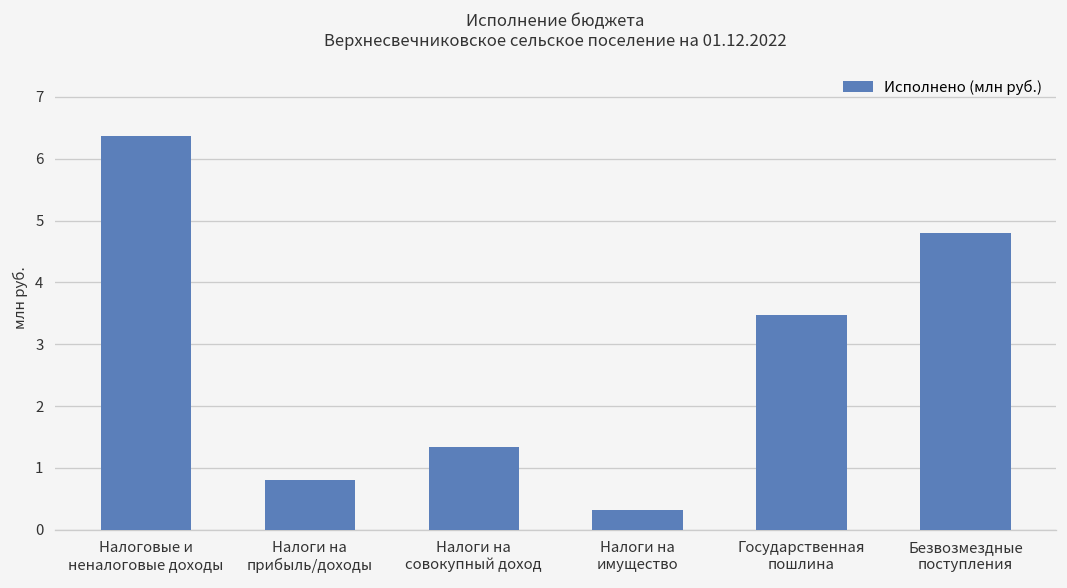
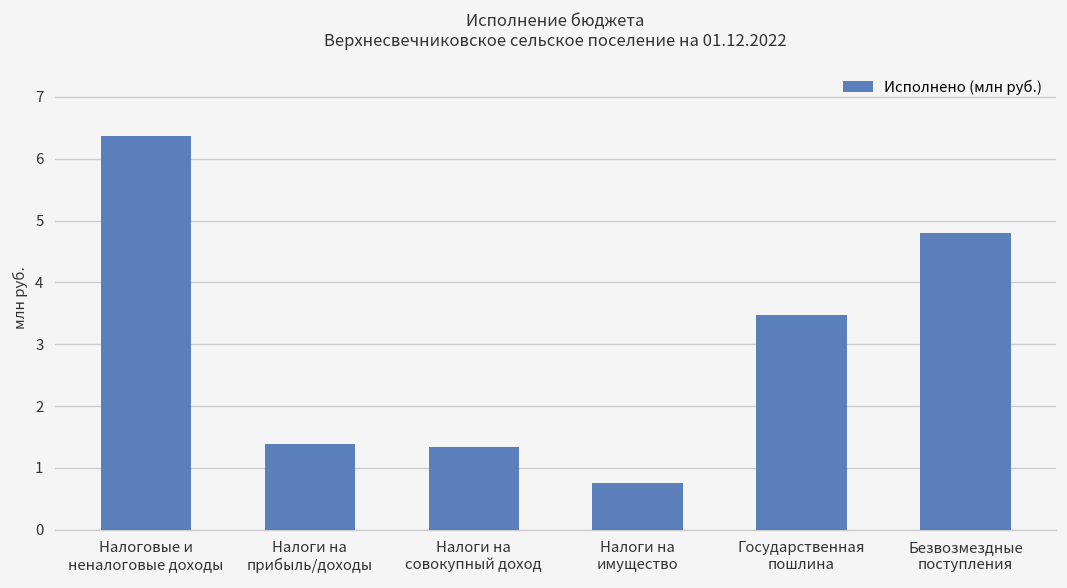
  {
    "Налоговые и неналоговые доходы": 6.4,
-   "Налоги на прибыль/доходы": 0.8,
+   "Налоги на прибыль/доходы": 1.4,
    "Налоги на совокупный доход": 1.3,
-   "Налоги на имущество": 0.3,
+   "Налоги на имущество": 0.8,
    "Государственная пошлина": 3.5,
    "Безвозмездные поступления": 4.8
  }
